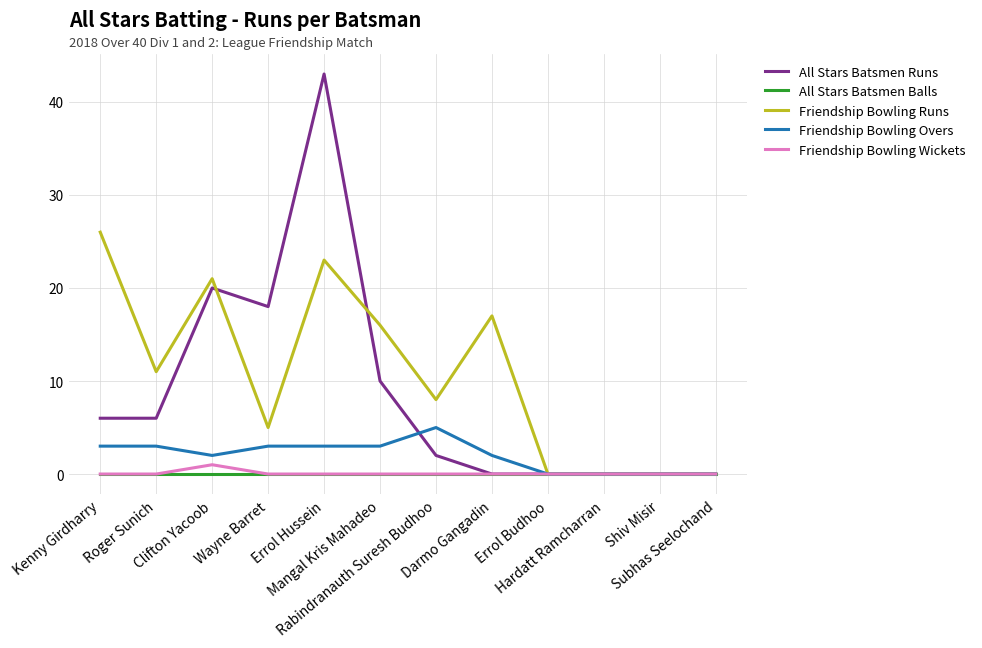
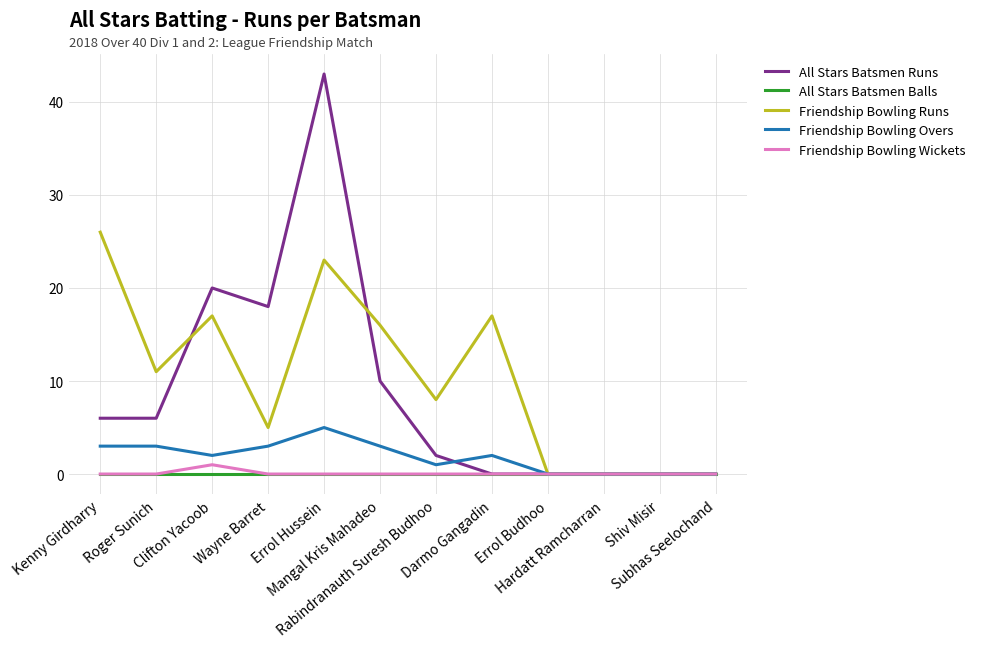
  {
    "All Stars Batsmen Runs": {
      "Kenny Girdharry": 6,
      "Roger Sunich": 6,
      "Clifton Yacoob": 20,
      "Wayne Barret": 18,
      "Mangal Kris Mahadeo": 10,
      "Rabindranauth Suresh Budhoo": 2
    },
    "All Stars Batsmen Balls": {
      "Clifton Yacoob": 0
    },
    "Friendship Bowling Runs": {
      "Kenny Girdharry": 26,
      "Roger Sunich": 11,
-     "Clifton Yacoob": 21,
+     "Clifton Yacoob": 17,
      "Wayne Barret": 5,
      "Errol Hussein": 23,
      "Mangal Kris Mahadeo": 16,
      "Rabindranauth Suresh Budhoo": 8,
      "Darmo Gangadin": 17
    },
    "Friendship Bowling Overs": {
      "Kenny Girdharry": 3,
      "Roger Sunich": 3,
      "Clifton Yacoob": 2,
      "Wayne Barret": 3,
-     "Errol Hussein": 3,
+     "Errol Hussein": 5,
      "Mangal Kris Mahadeo": 3,
-     "Rabindranauth Suresh Budhoo": 5,
+     "Rabindranauth Suresh Budhoo": 1,
      "Darmo Gangadin": 2
    },
    "Friendship Bowling Wickets": {
      "Clifton Yacoob": 1
    }
  }
